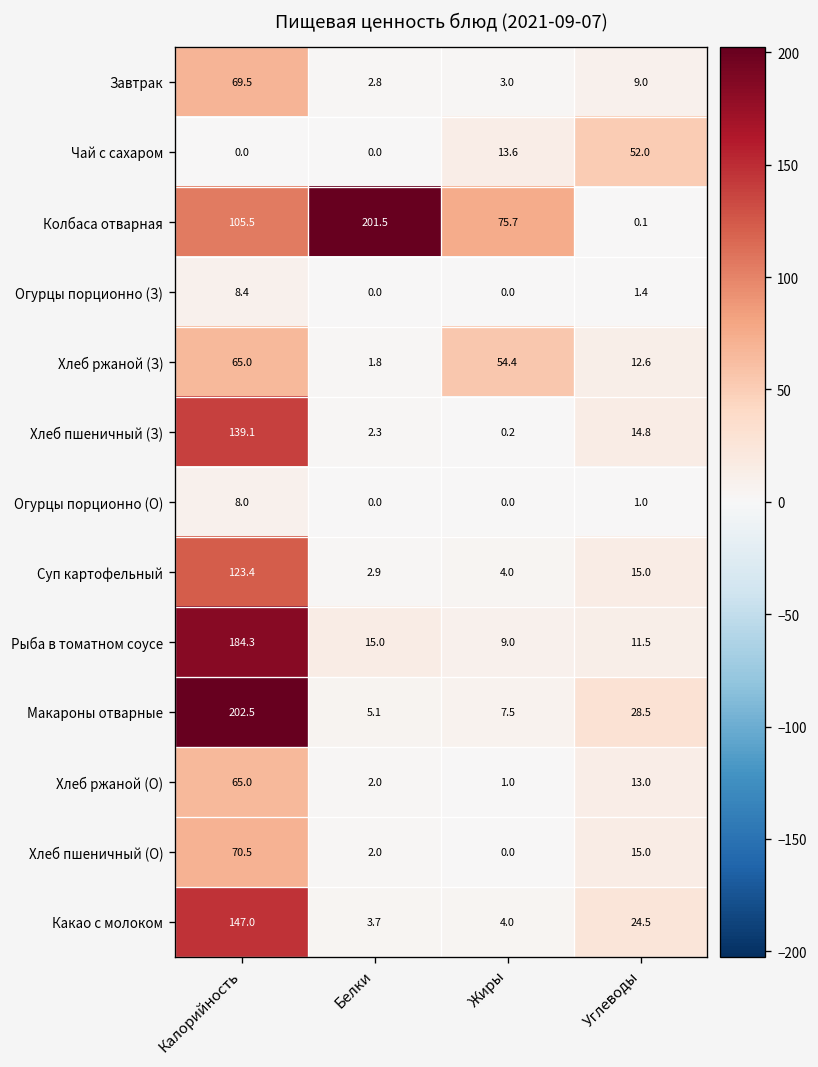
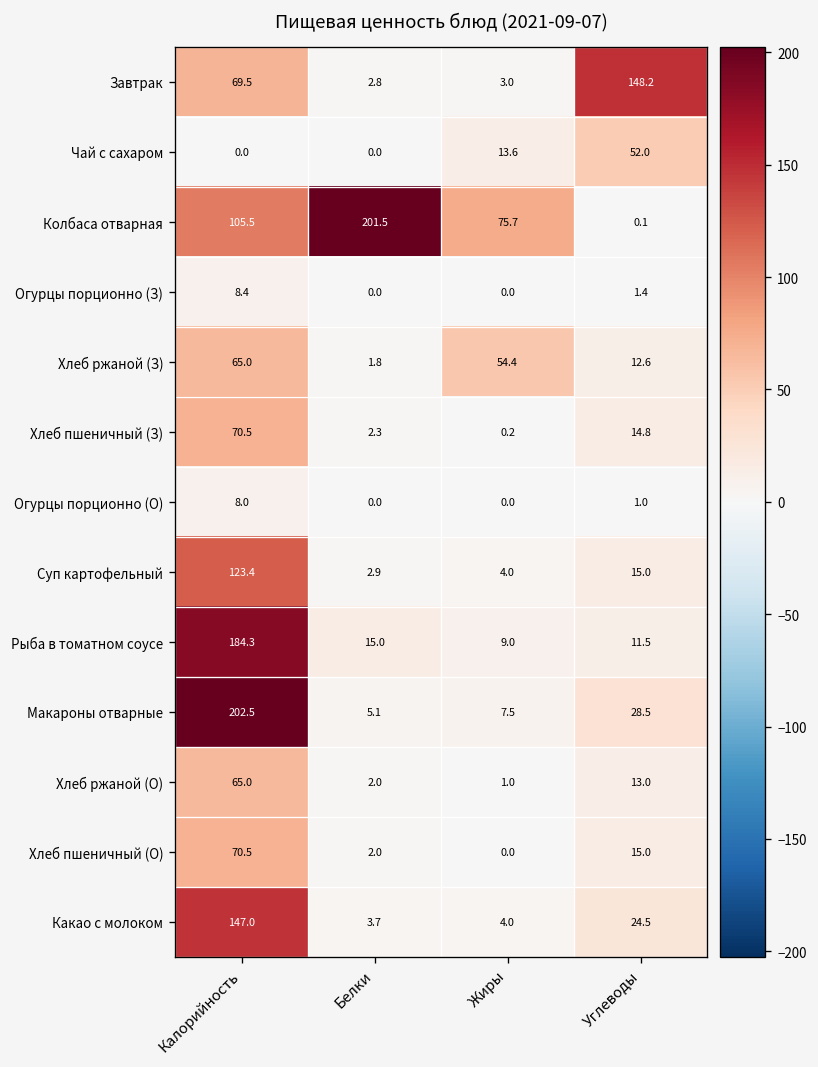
  {
    "Завтрак": {
      "Калорийность": 69.5,
      "Белки": 2.8,
      "Жиры": 3.0,
-     "Углеводы": 9.0
+     "Углеводы": 148.2
    },
    "Чай с сахаром": {
      "Калорийность": 0.0,
      "Белки": 0.0,
      "Жиры": 13.6,
      "Углеводы": 52.0
    },
    "Колбаса отварная": {
      "Калорийность": 105.5,
      "Белки": 201.5,
      "Жиры": 75.7,
      "Углеводы": 0.1
    },
    "Огурцы порционно (З)": {
      "Калорийность": 8.4,
      "Белки": 0.0,
      "Жиры": 0.0,
      "Углеводы": 1.4
    },
    "Хлеб ржаной (З)": {
      "Калорийность": 65.0,
      "Белки": 1.8,
      "Жиры": 54.4,
      "Углеводы": 12.6
    },
    "Хлеб пшеничный (З)": {
-     "Калорийность": 139.1,
+     "Калорийность": 70.5,
      "Белки": 2.3,
      "Жиры": 0.2,
      "Углеводы": 14.8
    },
    "Огурцы порционно (О)": {
      "Калорийность": 8.0,
      "Белки": 0.0,
      "Жиры": 0.0,
      "Углеводы": 1.0
    },
    "Суп картофельный": {
      "Калорийность": 123.4,
      "Белки": 2.9,
      "Жиры": 4.0,
      "Углеводы": 15.0
    },
    "Рыба в томатном соусе": {
      "Калорийность": 184.3,
      "Белки": 15.0,
      "Жиры": 9.0,
      "Углеводы": 11.5
    },
    "Макароны отварные": {
      "Калорийность": 202.5,
      "Белки": 5.1,
      "Жиры": 7.5,
      "Углеводы": 28.5
    },
    "Хлеб ржаной (О)": {
      "Калорийность": 65.0,
      "Белки": 2.0,
      "Жиры": 1.0,
      "Углеводы": 13.0
    },
    "Хлеб пшеничный (О)": {
      "Калорийность": 70.5,
      "Белки": 2.0,
      "Жиры": 0.0,
      "Углеводы": 15.0
    },
    "Какао с молоком": {
      "Калорийность": 147.0,
      "Белки": 3.7,
      "Жиры": 4.0,
      "Углеводы": 24.5
    }
  }
